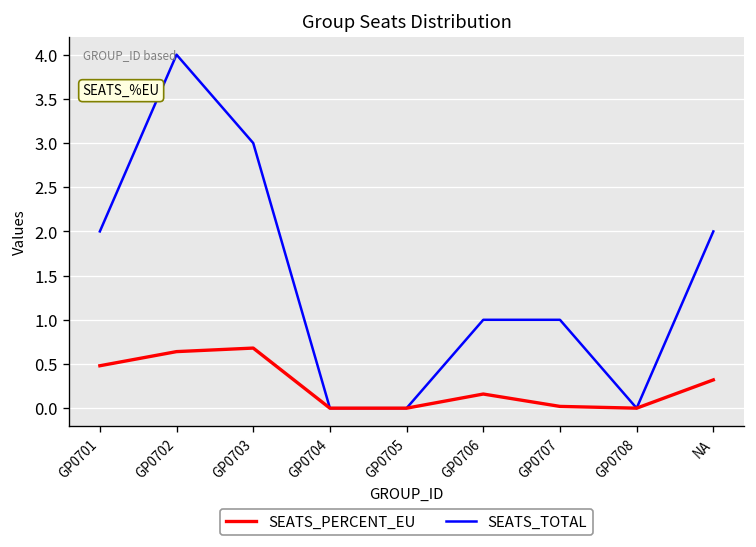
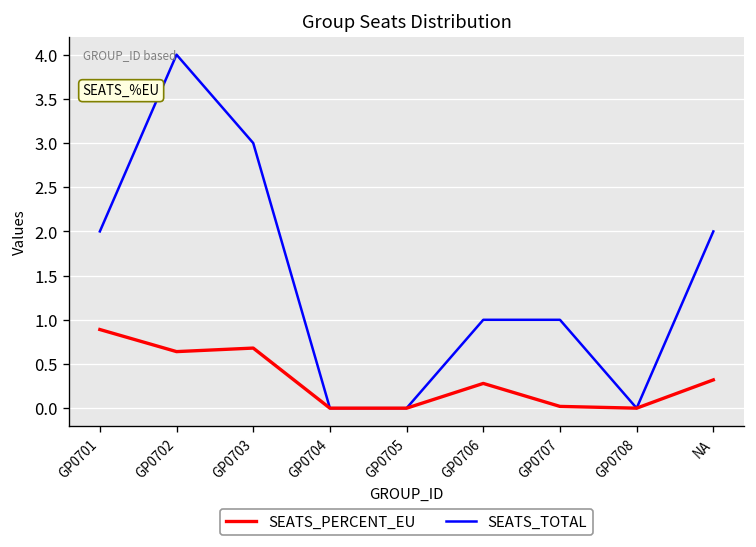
  {
    "SEATS_PERCENT_EU": {
-     "GP0701": 0.5,
+     "GP0701": 0.9,
      "GP0702": 0.6,
      "GP0703": 0.7,
-     "GP0706": 0.2,
+     "GP0706": 0.3,
      "GP0707": 0.0,
      "NA": 0.3
    },
    "SEATS_TOTAL": {
      "GP0701": 2.0,
      "GP0702": 4.0,
      "GP0703": 3.0,
      "GP0706": 1.0,
      "GP0707": 1.0,
      "NA": 2.0
    }
  }
